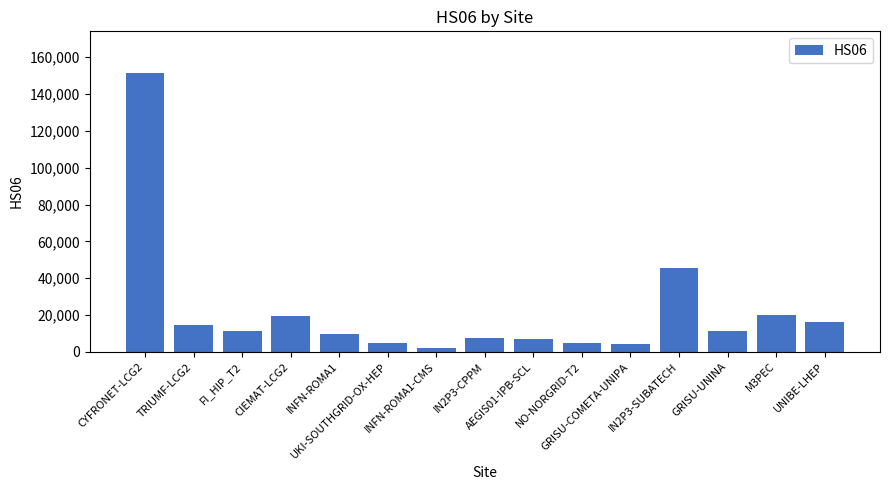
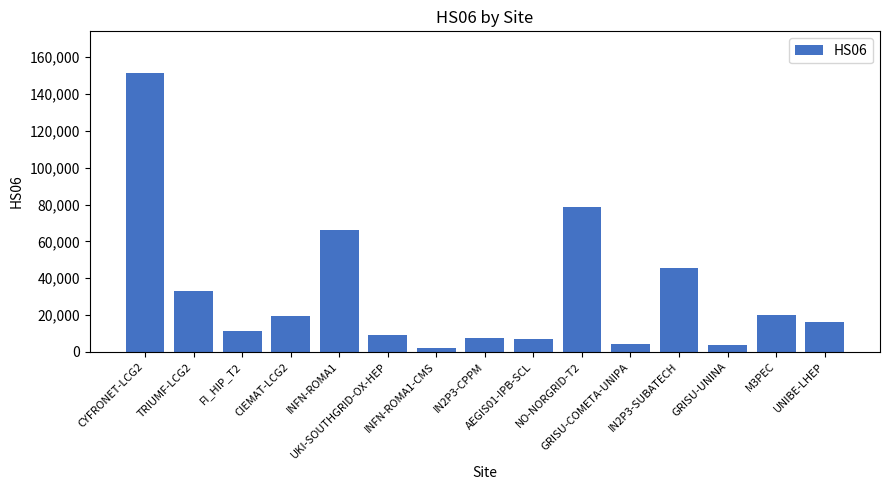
  {
    "CYFRONET-LCG2": "151,000",
-   "TRIUMF-LCG2": "15,000",
+   "TRIUMF-LCG2": "33,000",
    "FI_HIP_T2": "12,000",
    "CIEMAT-LCG2": "20,000",
-   "INFN-ROMA1": "10,000",
-   "UKI-SOUTHGRID-OX-HEP": "5,000",
+   "INFN-ROMA1": "66,000",
+   "UKI-SOUTHGRID-OX-HEP": "9,000",
    "INFN-ROMA1-CMS": "2,000",
    "IN2P3-CPPM": "7,000",
    "AEGIS01-IPB-SCL": "7,000",
-   "NO-NORGRID-T2": "5,000",
+   "NO-NORGRID-T2": "79,000",
    "GRISU-COMETA-UNIPA": "4,000",
    "IN2P3-SUBATECH": "46,000",
-   "GRISU-UNINA": "11,000",
+   "GRISU-UNINA": "4,000",
    "M3PEC": "20,000",
    "UNIBE-LHEP": "16,000"
  }
